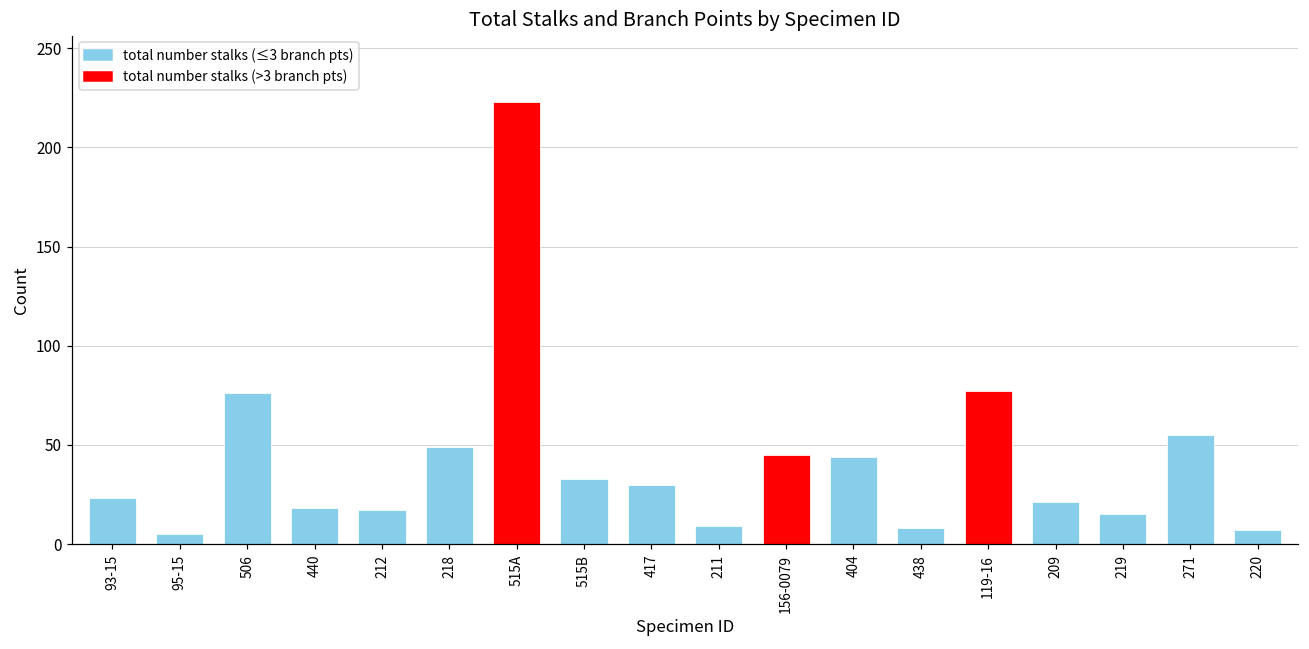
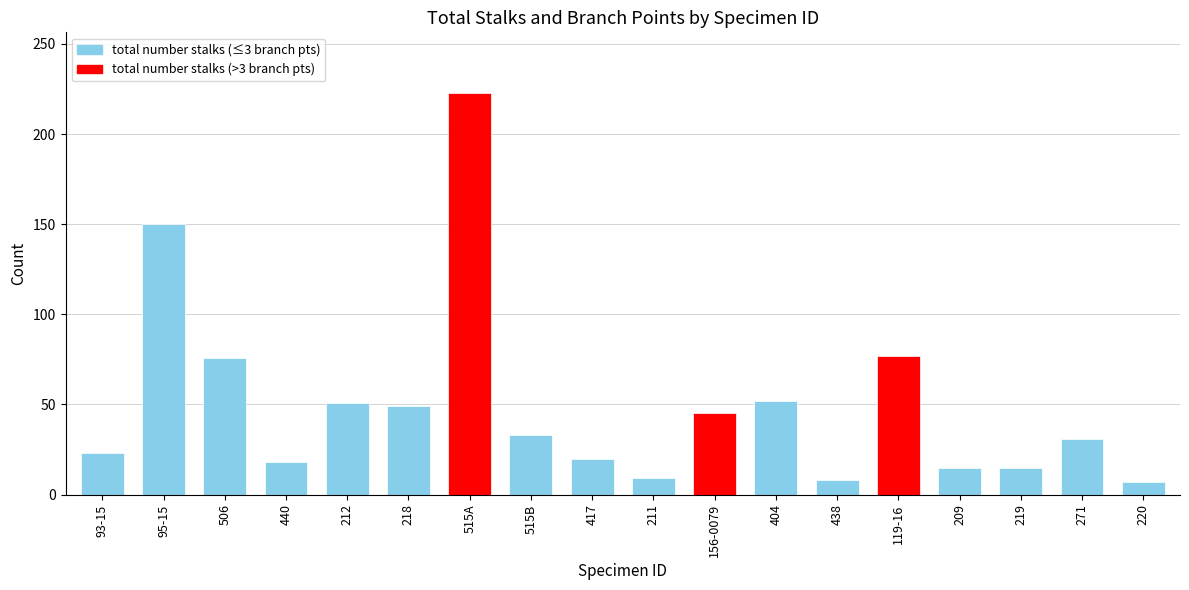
  {
    "93-15": 23,
-   "95-15": 5,
+   "95-15": 150,
    "506": 76,
    "440": 18,
-   "212": 17,
+   "212": 51,
    "218": 49,
    "515A": 223,
    "515B": 33,
-   "417": 30,
+   "417": 20,
    "211": 9,
    "156-0079": 45,
-   "404": 44,
+   "404": 52,
    "438": 8,
    "119-16": 77,
-   "209": 21,
+   "209": 15,
    "219": 15,
-   "271": 55,
+   "271": 31,
    "220": 7
  }
